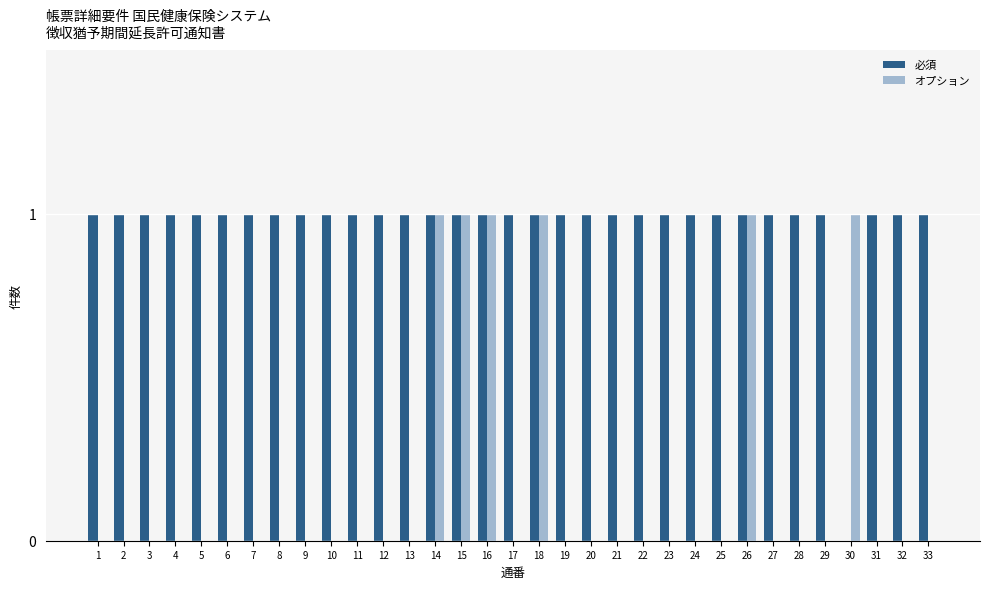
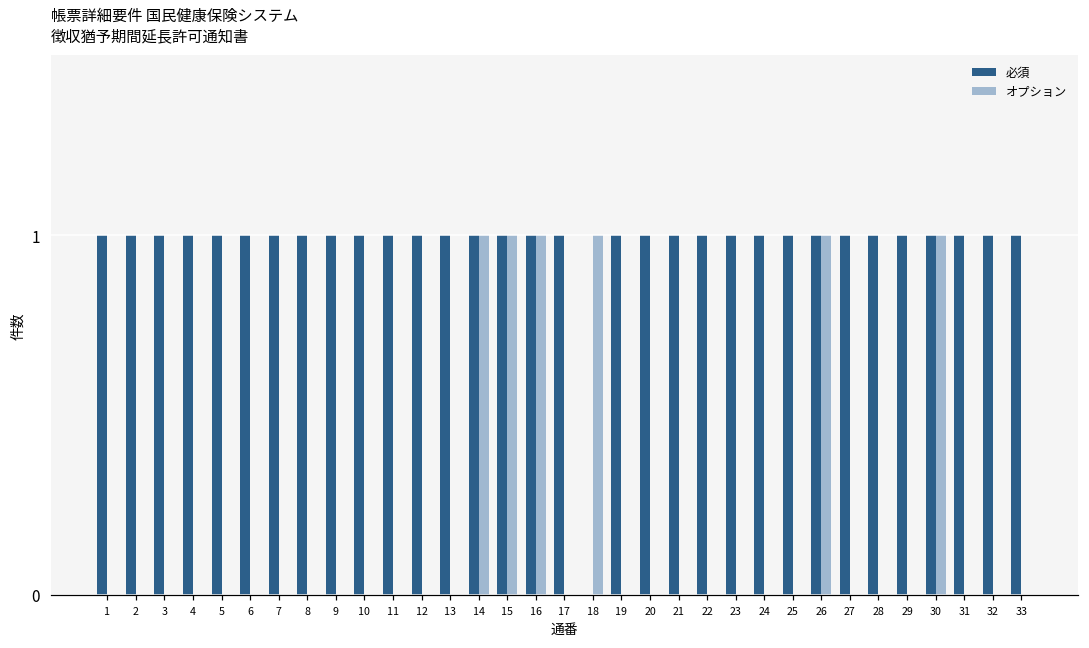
  {
    "必須": {
      "1": 1,
      "2": 1,
      "3": 1,
      "4": 1,
      "5": 1,
      "6": 1,
      "7": 1,
      "8": 1,
      "9": 1,
      "10": 1,
      "11": 1,
      "12": 1,
      "13": 1,
      "14": 1,
      "15": 1,
      "16": 1,
      "17": 1,
-     "18": 1,
+     "18": 0,
      "19": 1,
      "20": 1,
      "21": 1,
      "22": 1,
      "23": 1,
      "24": 1,
      "25": 1,
      "26": 1,
      "27": 1,
      "28": 1,
      "29": 1,
-     "30": 0,
+     "30": 1,
      "31": 1,
      "32": 1,
      "33": 1
    },
    "オプション": {
      "1": 0,
      "2": 0,
      "3": 0,
      "4": 0,
      "5": 0,
      "6": 0,
      "7": 0,
      "8": 0,
      "9": 0,
      "10": 0,
      "11": 0,
      "12": 0,
      "13": 0,
      "14": 1,
      "15": 1,
      "16": 1,
      "17": 0,
      "18": 1,
      "19": 0,
      "20": 0,
      "21": 0,
      "22": 0,
      "23": 0,
      "24": 0,
      "25": 0,
      "26": 1,
      "27": 0,
      "28": 0,
      "29": 0,
      "30": 1,
      "31": 0,
      "32": 0,
      "33": 0
    }
  }
